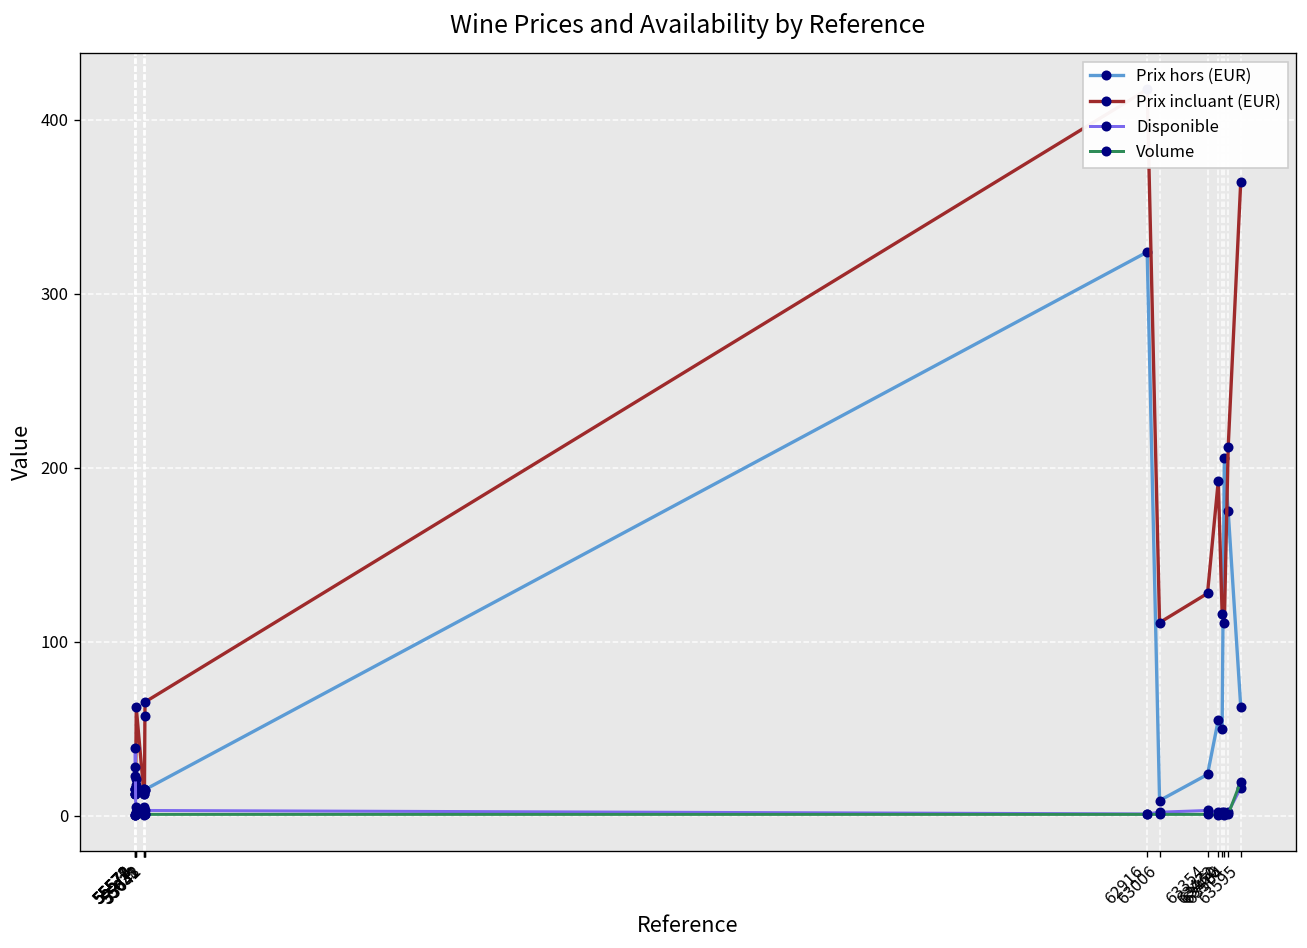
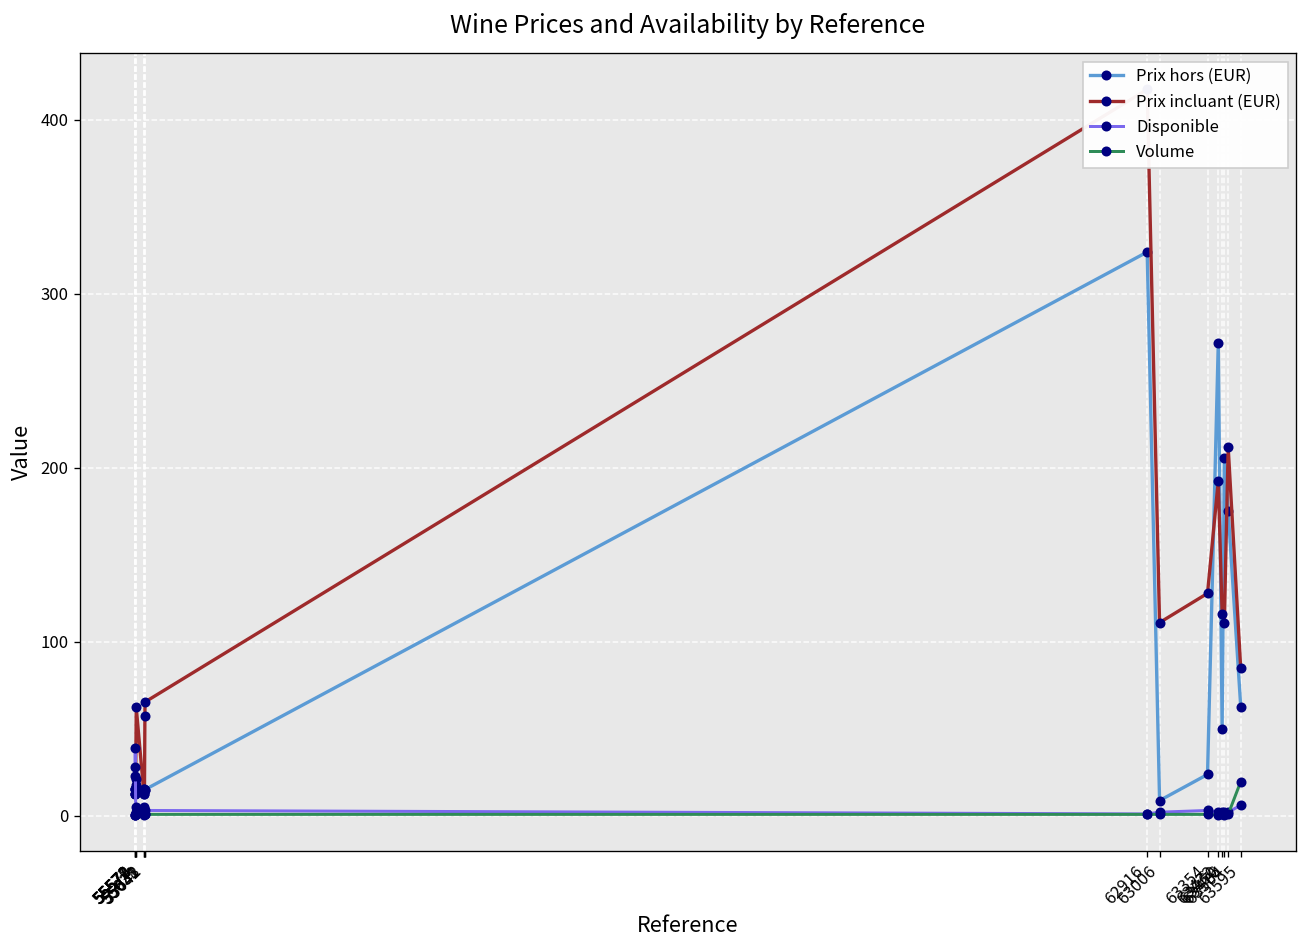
  {
    "Prix hors (EUR)": {
      "55570": 13,
      "55571": 13,
      "55572": 13,
      "55574": 18,
      "55631": 13,
      "55638": 13,
      "62916": 324,
      "63006": 9,
      "63354": 24,
-     "63432": 55,
+     "63432": 272,
      "63460": 50,
      "63476": 205,
      "63504": 175,
      "63595": 63
    },
    "Prix incluant (EUR)": {
      "55574": 21,
      "55578": 62,
      "55641": 58,
      "55642": 65,
      "63006": 111,
      "63354": 128,
      "63432": 192,
      "63460": 116,
      "63476": 111,
      "63504": 212,
-     "63595": 364
+     "63595": 85
    },
    "Disponible": {
      "55570": 23,
      "55571": 39,
      "55572": 28,
      "55578": 5,
      "55631": 5,
      "55642": 3,
      "63354": 3,
-     "63595": 16
+     "63595": 6
    },
    "Volume": {
      "63354": 1,
      "63595": 20
    }
  }
